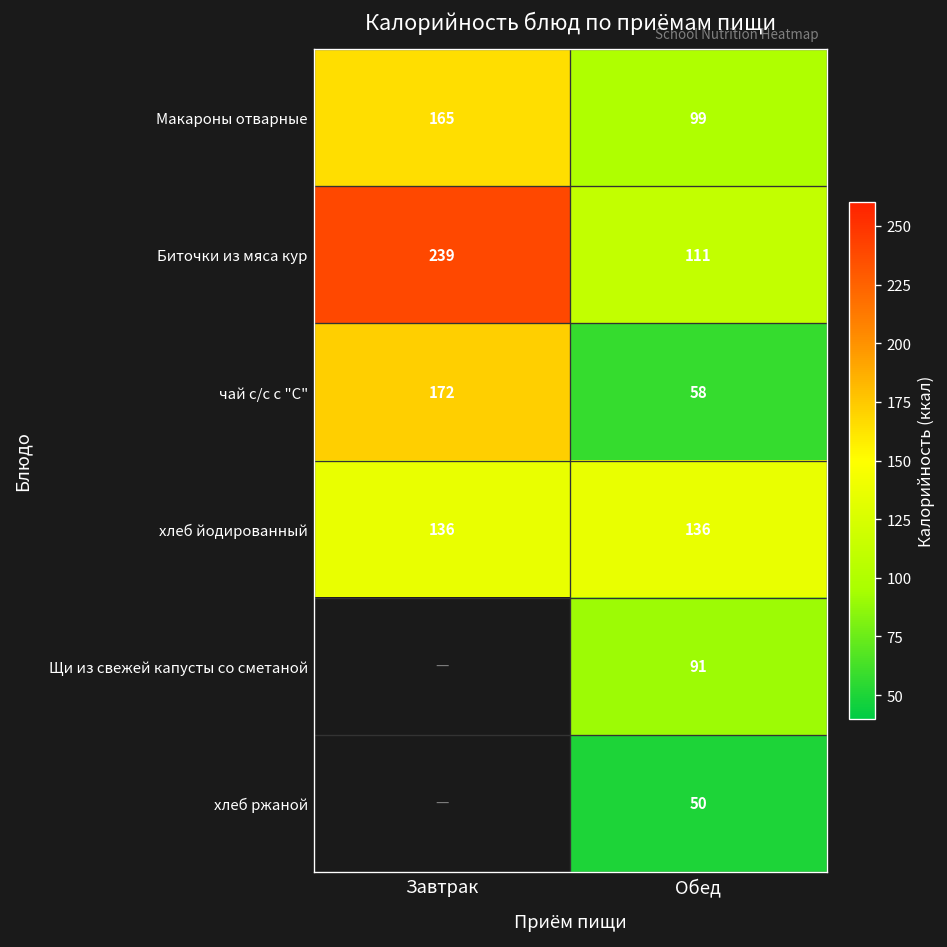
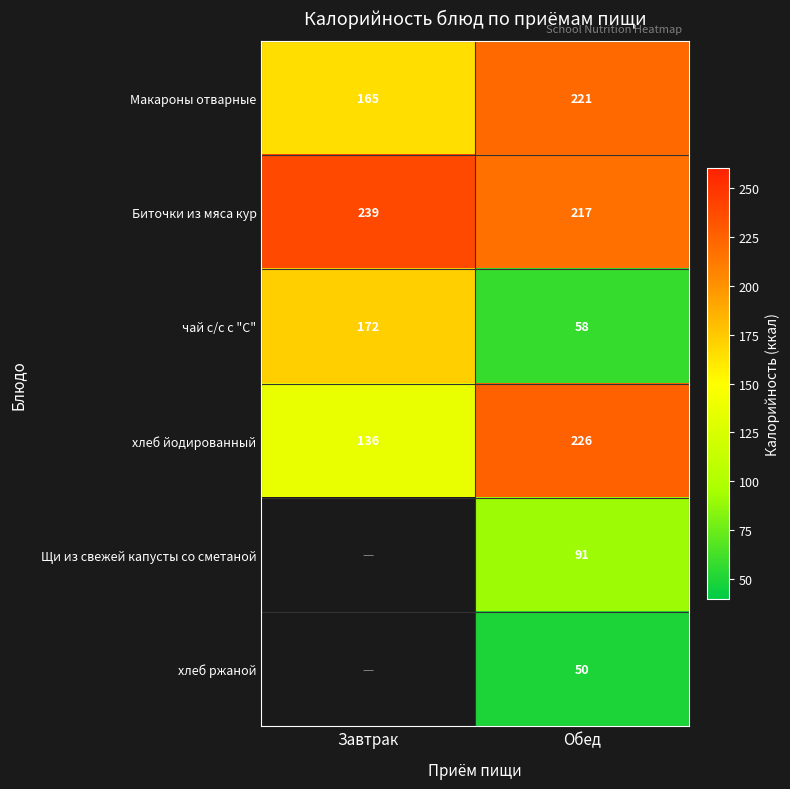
  {
    "Макароны отварные": {
      "Завтрак": 165,
-     "Обед": 99
+     "Обед": 221
    },
    "Биточки из мяса кур": {
      "Завтрак": 239,
-     "Обед": 111
+     "Обед": 217
    },
    "чай с/с с \"С\"": {
      "Завтрак": 172,
      "Обед": 58
    },
    "хлеб йодированный": {
      "Завтрак": 136,
-     "Обед": 136
+     "Обед": 226
    },
    "Щи из свежей капусты со сметаной": {
      "Обед": 91
    },
    "хлеб ржаной": {
      "Обед": 50
    }
  }
